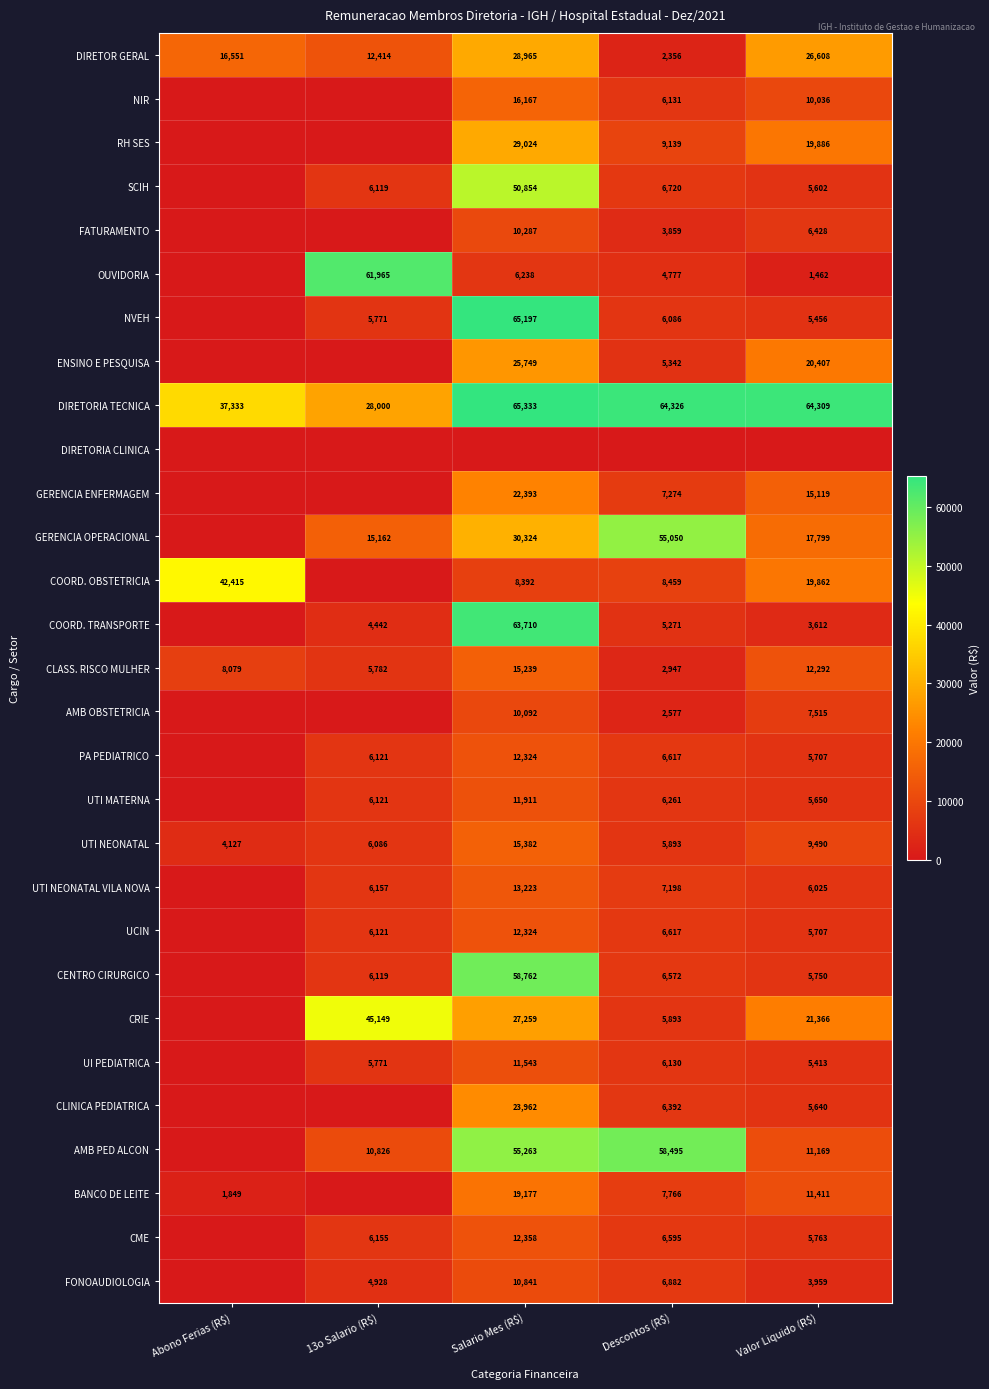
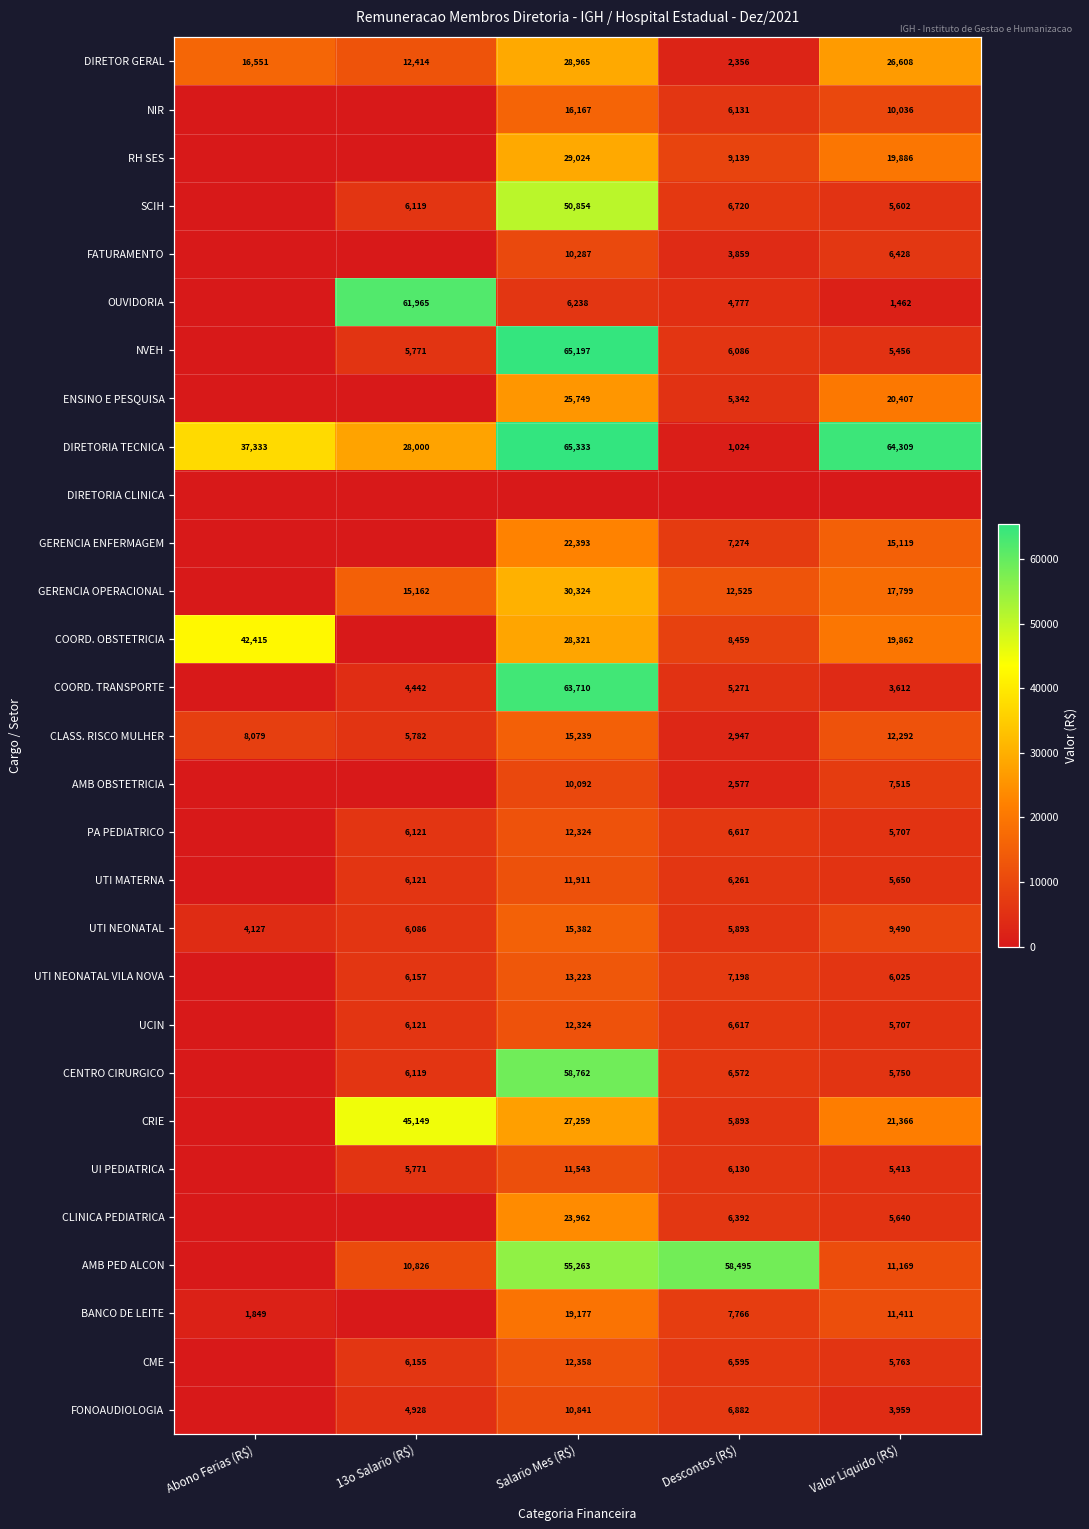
  {
    "DIRETOR GERAL": {
      "Abono Ferias (R$)": "16,551",
      "13o Salario (R$)": "12,414",
      "Salario Mes (R$)": "28,965",
      "Descontos (R$)": "2,356",
      "Valor Liquido (R$)": "26,608"
    },
    "NIR": {
      "Salario Mes (R$)": "16,167",
      "Descontos (R$)": "6,131",
      "Valor Liquido (R$)": "10,036"
    },
    "RH SES": {
      "Salario Mes (R$)": "29,024",
      "Descontos (R$)": "9,139",
      "Valor Liquido (R$)": "19,886"
    },
    "SCIH": {
      "13o Salario (R$)": "6,119",
      "Salario Mes (R$)": "50,854",
      "Descontos (R$)": "6,720",
      "Valor Liquido (R$)": "5,602"
    },
    "FATURAMENTO": {
      "Salario Mes (R$)": "10,287",
      "Descontos (R$)": "3,859",
      "Valor Liquido (R$)": "6,428"
    },
    "OUVIDORIA": {
      "13o Salario (R$)": "61,965",
      "Salario Mes (R$)": "6,238",
      "Descontos (R$)": "4,777",
      "Valor Liquido (R$)": "1,462"
    },
    "NVEH": {
      "13o Salario (R$)": "5,771",
      "Salario Mes (R$)": "65,197",
      "Descontos (R$)": "6,086",
      "Valor Liquido (R$)": "5,456"
    },
    "ENSINO E PESQUISA": {
      "Salario Mes (R$)": "25,749",
      "Descontos (R$)": "5,342",
      "Valor Liquido (R$)": "20,407"
    },
    "DIRETORIA TECNICA": {
      "Abono Ferias (R$)": "37,333",
      "13o Salario (R$)": "28,000",
      "Salario Mes (R$)": "65,333",
-     "Descontos (R$)": "64,326",
+     "Descontos (R$)": "1,024",
      "Valor Liquido (R$)": "64,309"
    },
    "GERENCIA ENFERMAGEM": {
      "Salario Mes (R$)": "22,393",
      "Descontos (R$)": "7,274",
      "Valor Liquido (R$)": "15,119"
    },
    "GERENCIA OPERACIONAL": {
      "13o Salario (R$)": "15,162",
      "Salario Mes (R$)": "30,324",
-     "Descontos (R$)": "55,050",
+     "Descontos (R$)": "12,525",
      "Valor Liquido (R$)": "17,799"
    },
    "COORD. OBSTETRICIA": {
      "Abono Ferias (R$)": "42,415",
-     "Salario Mes (R$)": "8,392",
+     "Salario Mes (R$)": "28,321",
      "Descontos (R$)": "8,459",
      "Valor Liquido (R$)": "19,862"
    },
    "COORD. TRANSPORTE": {
      "13o Salario (R$)": "4,442",
      "Salario Mes (R$)": "63,710",
      "Descontos (R$)": "5,271",
      "Valor Liquido (R$)": "3,612"
    },
    "CLASS. RISCO MULHER": {
      "Abono Ferias (R$)": "8,079",
      "13o Salario (R$)": "5,782",
      "Salario Mes (R$)": "15,239",
      "Descontos (R$)": "2,947",
      "Valor Liquido (R$)": "12,292"
    },
    "AMB OBSTETRICIA": {
      "Salario Mes (R$)": "10,092",
      "Descontos (R$)": "2,577",
      "Valor Liquido (R$)": "7,515"
    },
    "PA PEDIATRICO": {
      "13o Salario (R$)": "6,121",
      "Salario Mes (R$)": "12,324",
      "Descontos (R$)": "6,617",
      "Valor Liquido (R$)": "5,707"
    },
    "UTI MATERNA": {
      "13o Salario (R$)": "6,121",
      "Salario Mes (R$)": "11,911",
      "Descontos (R$)": "6,261",
      "Valor Liquido (R$)": "5,650"
    },
    "UTI NEONATAL": {
      "Abono Ferias (R$)": "4,127",
      "13o Salario (R$)": "6,086",
      "Salario Mes (R$)": "15,382",
      "Descontos (R$)": "5,893",
      "Valor Liquido (R$)": "9,490"
    },
    "UTI NEONATAL VILA NOVA": {
      "13o Salario (R$)": "6,157",
      "Salario Mes (R$)": "13,223",
      "Descontos (R$)": "7,198",
      "Valor Liquido (R$)": "6,025"
    },
    "UCIN": {
      "13o Salario (R$)": "6,121",
      "Salario Mes (R$)": "12,324",
      "Descontos (R$)": "6,617",
      "Valor Liquido (R$)": "5,707"
    },
    "CENTRO CIRURGICO": {
      "13o Salario (R$)": "6,119",
      "Salario Mes (R$)": "58,762",
      "Descontos (R$)": "6,572",
      "Valor Liquido (R$)": "5,750"
    },
    "CRIE": {
      "13o Salario (R$)": "45,149",
      "Salario Mes (R$)": "27,259",
      "Descontos (R$)": "5,893",
      "Valor Liquido (R$)": "21,366"
    },
    "UI PEDIATRICA": {
      "13o Salario (R$)": "5,771",
      "Salario Mes (R$)": "11,543",
      "Descontos (R$)": "6,130",
      "Valor Liquido (R$)": "5,413"
    },
    "CLINICA PEDIATRICA": {
      "Salario Mes (R$)": "23,962",
      "Descontos (R$)": "6,392",
      "Valor Liquido (R$)": "5,640"
    },
    "AMB PED ALCON": {
      "13o Salario (R$)": "10,826",
      "Salario Mes (R$)": "55,263",
      "Descontos (R$)": "58,495",
      "Valor Liquido (R$)": "11,169"
    },
    "BANCO DE LEITE": {
      "Abono Ferias (R$)": "1,849",
      "Salario Mes (R$)": "19,177",
      "Descontos (R$)": "7,766",
      "Valor Liquido (R$)": "11,411"
    },
    "CME": {
      "13o Salario (R$)": "6,155",
      "Salario Mes (R$)": "12,358",
      "Descontos (R$)": "6,595",
      "Valor Liquido (R$)": "5,763"
    },
    "FONOAUDIOLOGIA": {
      "13o Salario (R$)": "4,928",
      "Salario Mes (R$)": "10,841",
      "Descontos (R$)": "6,882",
      "Valor Liquido (R$)": "3,959"
    }
  }
